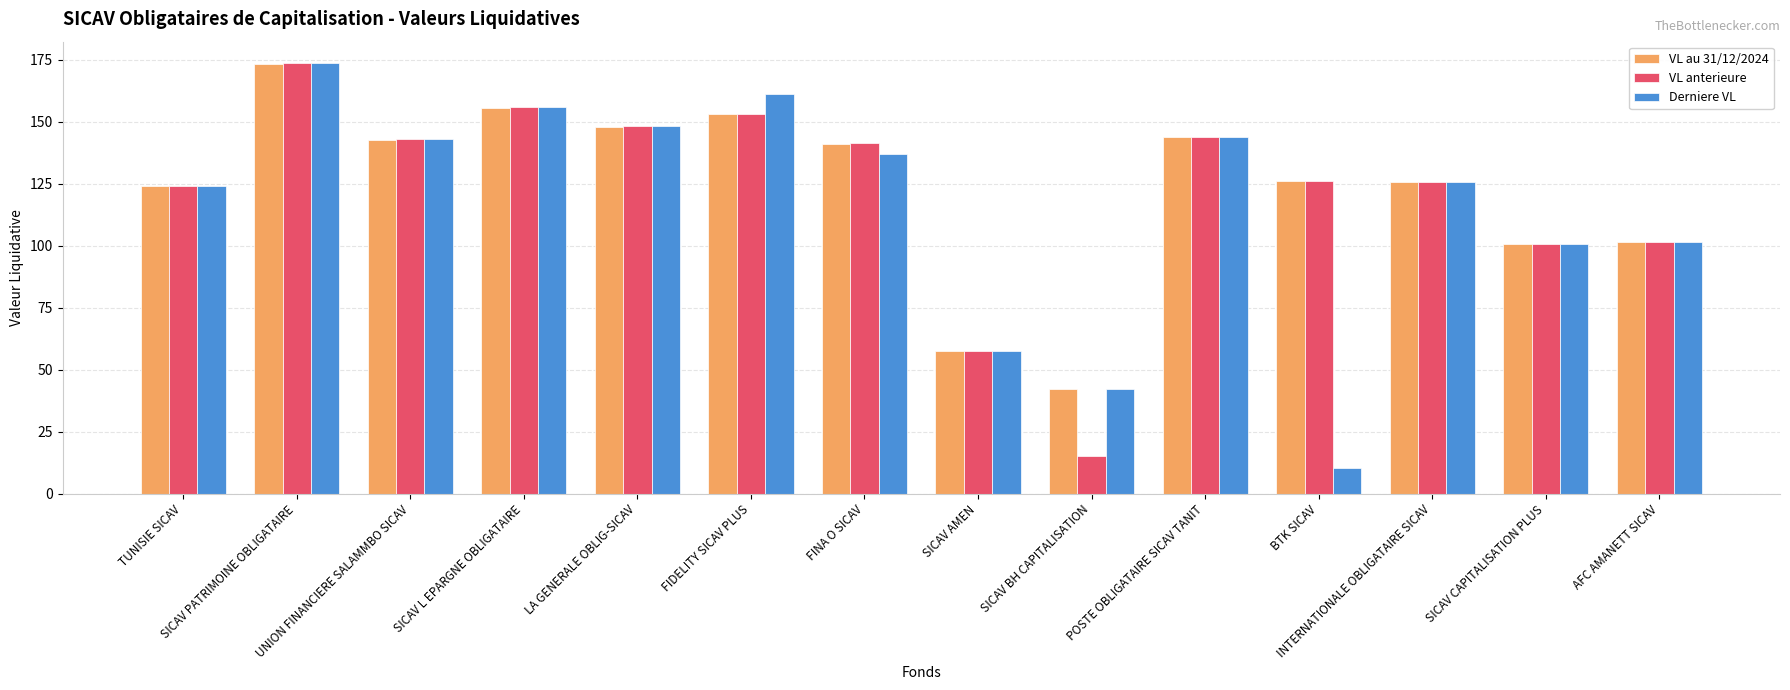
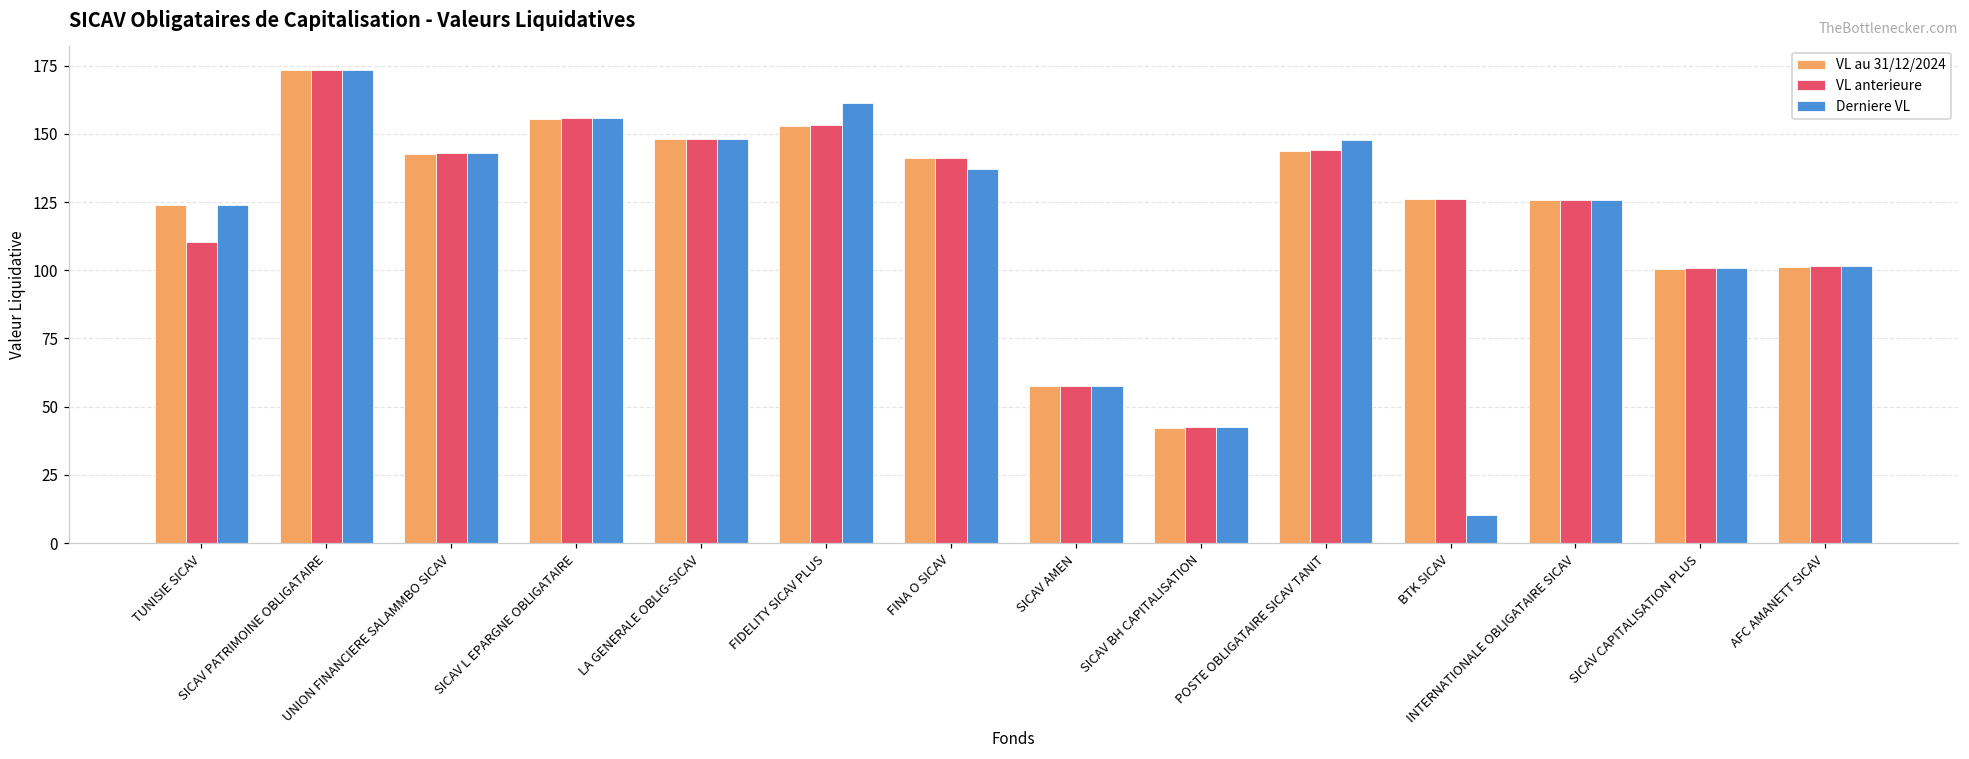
  {
    "VL au 31/12/2024": {
      "TUNISIE SICAV": 124,
      "SICAV PATRIMOINE OBLIGATAIRE": 173,
      "UNION FINANCIERE SALAMMBO SICAV": 143,
      "SICAV L EPARGNE OBLIGATAIRE": 156,
      "LA GENERALE OBLIG-SICAV": 148,
      "FIDELITY SICAV PLUS": 153,
      "FINA O SICAV": 141,
      "SICAV AMEN": 57,
      "SICAV BH CAPITALISATION": 42,
      "POSTE OBLIGATAIRE SICAV TANIT": 144,
      "BTK SICAV": 126,
      "INTERNATIONALE OBLIGATAIRE SICAV": 126,
      "SICAV CAPITALISATION PLUS": 101,
      "AFC AMANETT SICAV": 101
    },
    "VL anterieure": {
-     "TUNISIE SICAV": 124,
+     "TUNISIE SICAV": 110,
      "SICAV PATRIMOINE OBLIGATAIRE": 174,
      "UNION FINANCIERE SALAMMBO SICAV": 143,
      "SICAV L EPARGNE OBLIGATAIRE": 156,
      "LA GENERALE OBLIG-SICAV": 148,
      "FIDELITY SICAV PLUS": 153,
      "FINA O SICAV": 141,
      "SICAV AMEN": 58,
-     "SICAV BH CAPITALISATION": 15,
+     "SICAV BH CAPITALISATION": 42,
      "POSTE OBLIGATAIRE SICAV TANIT": 144,
      "BTK SICAV": 126,
      "INTERNATIONALE OBLIGATAIRE SICAV": 126,
      "SICAV CAPITALISATION PLUS": 101,
      "AFC AMANETT SICAV": 102
    },
    "Derniere VL": {
      "TUNISIE SICAV": 124,
      "SICAV PATRIMOINE OBLIGATAIRE": 174,
      "UNION FINANCIERE SALAMMBO SICAV": 143,
      "SICAV L EPARGNE OBLIGATAIRE": 156,
      "LA GENERALE OBLIG-SICAV": 148,
      "FIDELITY SICAV PLUS": 161,
      "FINA O SICAV": 137,
      "SICAV AMEN": 58,
      "SICAV BH CAPITALISATION": 42,
-     "POSTE OBLIGATAIRE SICAV TANIT": 144,
+     "POSTE OBLIGATAIRE SICAV TANIT": 148,
      "BTK SICAV": 10,
      "INTERNATIONALE OBLIGATAIRE SICAV": 126,
      "SICAV CAPITALISATION PLUS": 101,
      "AFC AMANETT SICAV": 102
    }
  }
